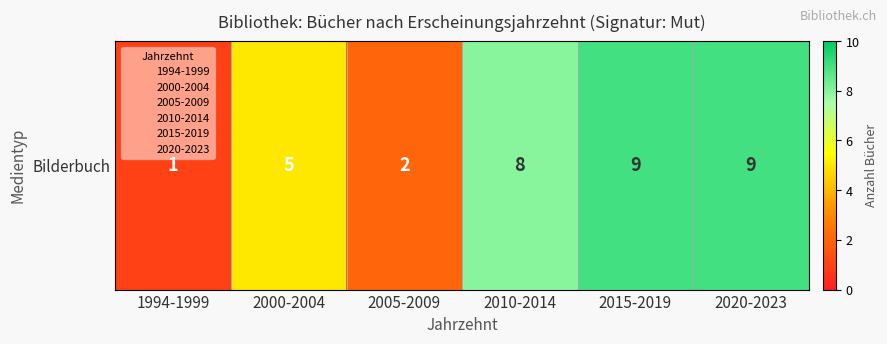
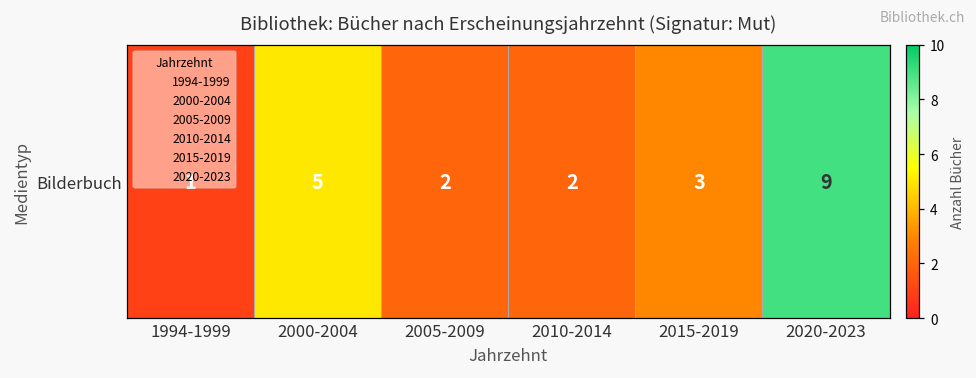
  {
    "Bilderbuch": {
      "2000-2004": 5,
      "2005-2009": 2,
-     "2010-2014": 8,
-     "2015-2019": 9,
+     "2010-2014": 2,
+     "2015-2019": 3,
      "2020-2023": 9
    }
  }
